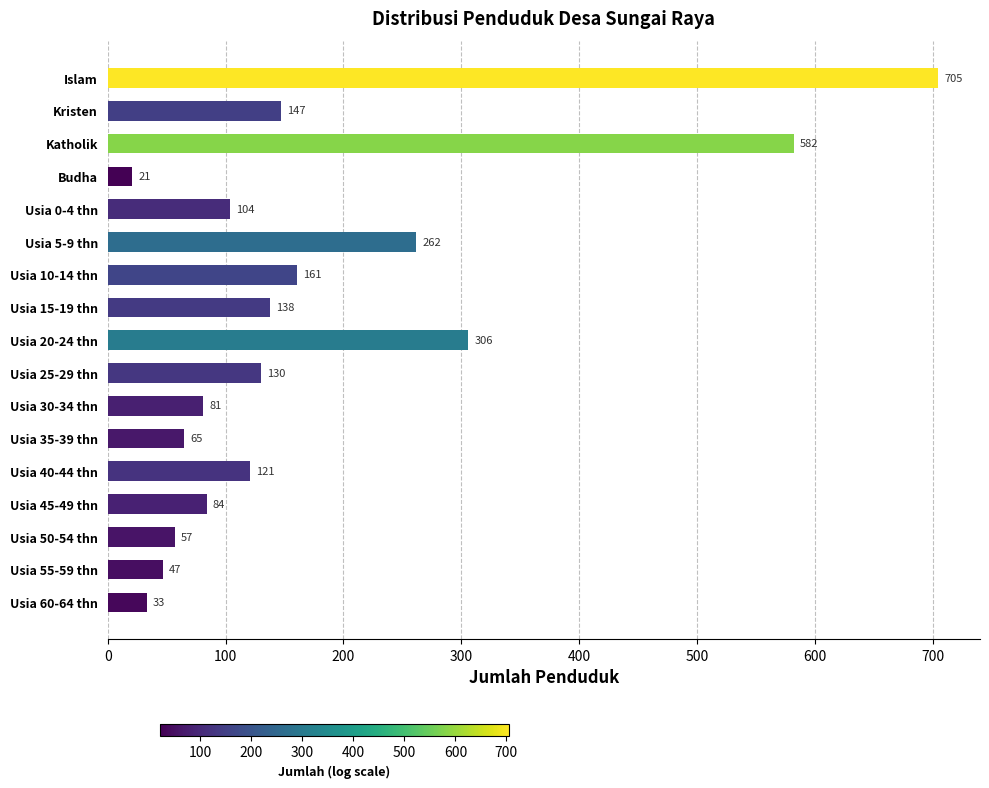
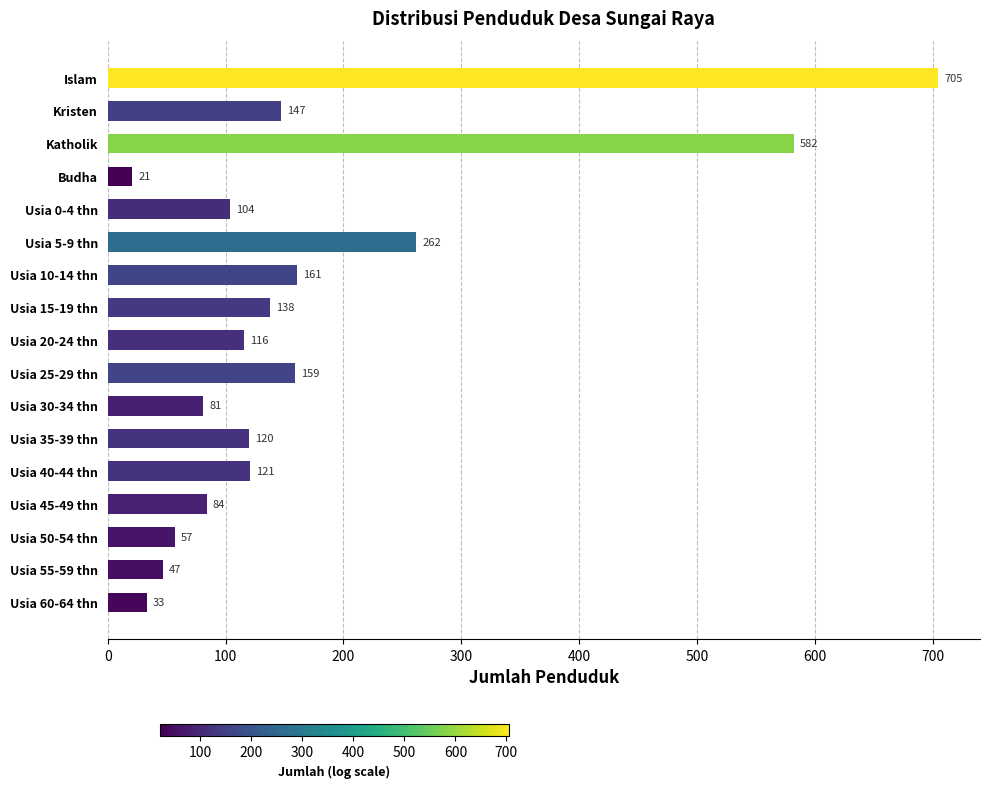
  {
    "Islam": 705,
    "Kristen": 147,
    "Katholik": 582,
    "Budha": 21,
    "Usia 0-4 thn": 104,
    "Usia 5-9 thn": 262,
    "Usia 10-14 thn": 161,
    "Usia 15-19 thn": 138,
-   "Usia 20-24 thn": 306,
-   "Usia 25-29 thn": 130,
+   "Usia 20-24 thn": 116,
+   "Usia 25-29 thn": 159,
    "Usia 30-34 thn": 81,
-   "Usia 35-39 thn": 65,
+   "Usia 35-39 thn": 120,
    "Usia 40-44 thn": 121,
    "Usia 45-49 thn": 84,
    "Usia 50-54 thn": 57,
    "Usia 55-59 thn": 47,
    "Usia 60-64 thn": 33
  }
